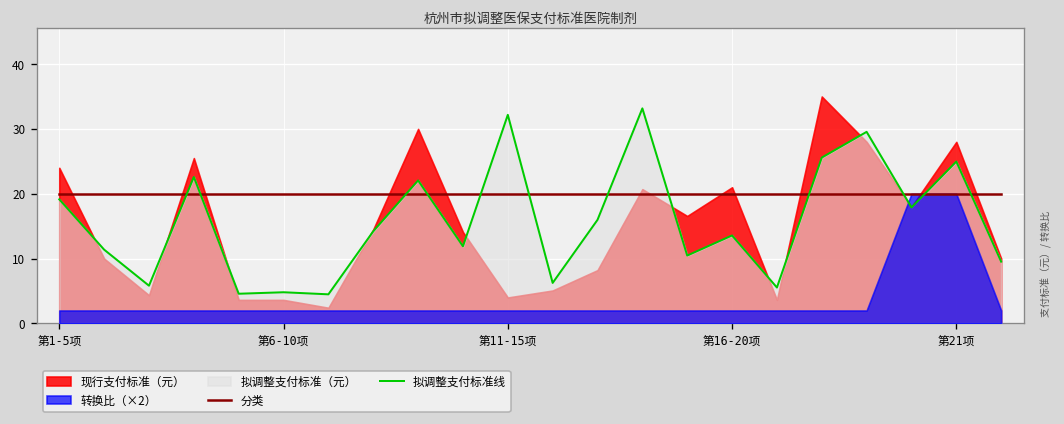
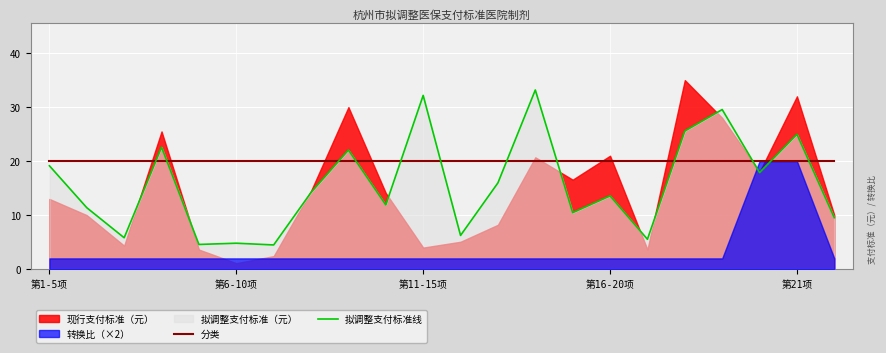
  {
    "现行支付标准（元）": {
-     "第1-5项": 24,
-     "第6-10项": 4,
+     "第1-5项": 13,
+     "第6-10项": 1,
      "第11-15项": 4,
      "第16-20项": 21,
-     "第21项": 28
+     "第21项": 32
    },
    "分类": {
      "第1-5项": 20,
      "第6-10项": 20,
      "第11-15项": 20,
      "第16-20项": 20
    },
    "拟调整支付标准（元）": {
      "第1-5项": 19,
      "第6-10项": 5,
      "第11-15项": 32,
      "第16-20项": 14,
      "第21项": 25
    },
    "转换比（×2）": {
      "第1-5项": 2,
      "第6-10项": 2,
      "第11-15项": 2,
      "第16-20项": 2
    }
  }
